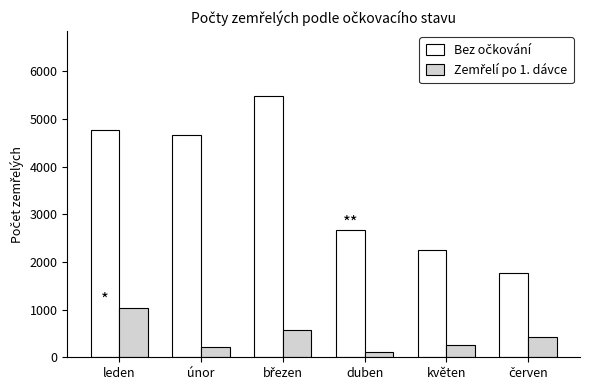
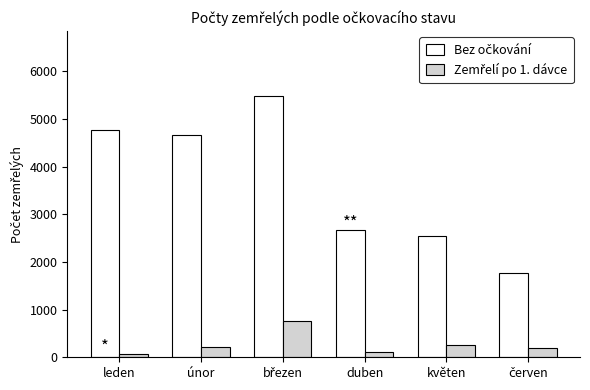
  {
    "Bez očkování": {
      "leden": 4800,
      "únor": 4700,
      "březen": 5500,
      "duben": 2700,
-     "květen": 2300,
+     "květen": 2500,
      "červen": 1800
    },
    "Zemřelí po 1. dávce": {
-     "leden": 1000,
+     "leden": 100,
      "únor": 200,
-     "březen": 600,
+     "březen": 800,
      "duben": 100,
      "květen": 300,
-     "červen": 400
+     "červen": 200
    }
  }
